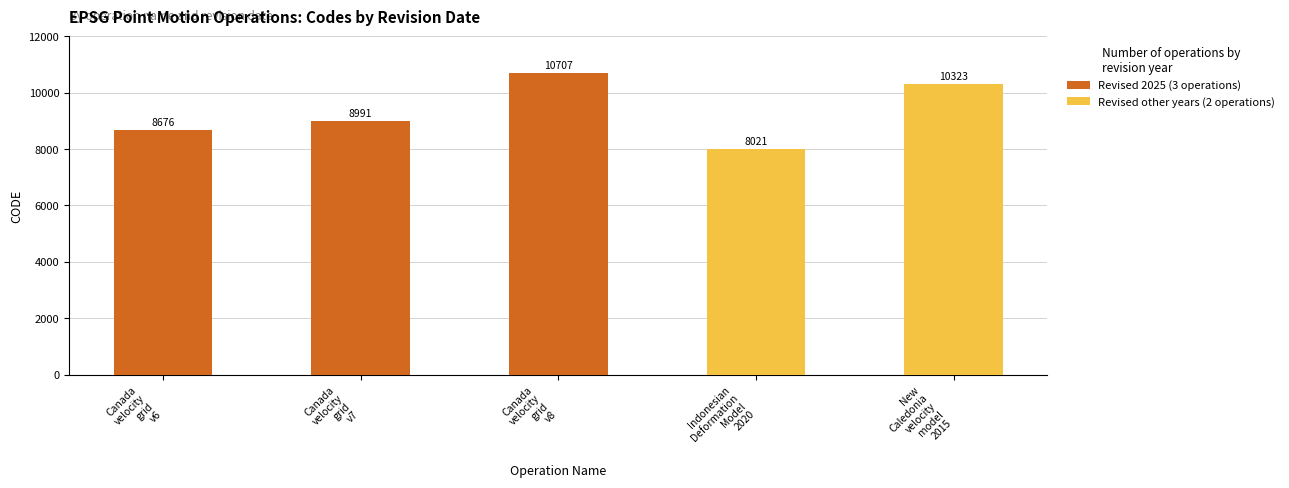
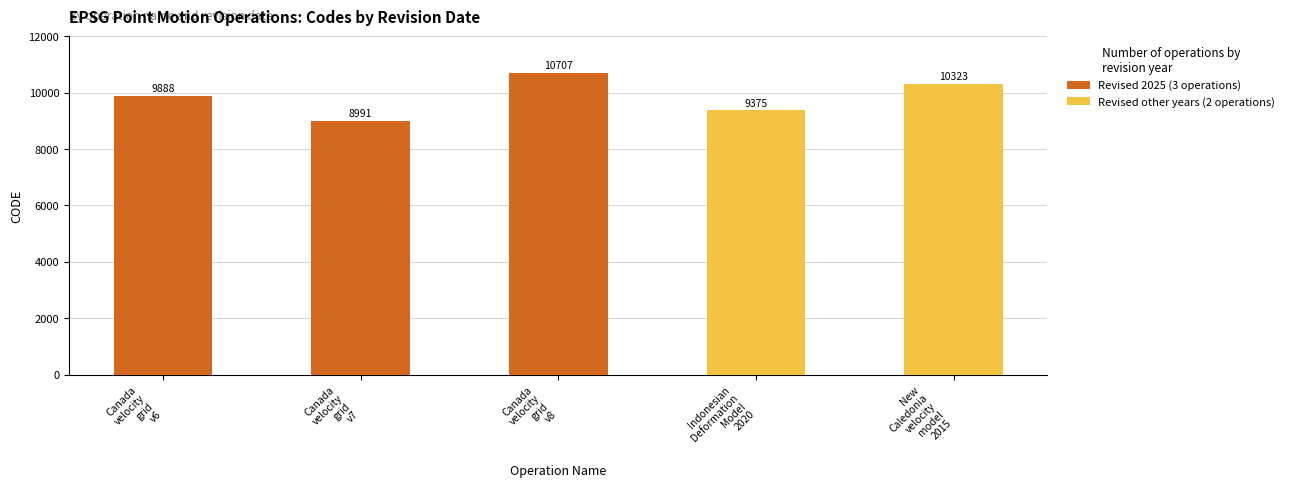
  {
    "Revised 2025 (3 operations)": {
-     "Canada velocity grid v6": 8676,
+     "Canada velocity grid v6": 9888,
      "Canada velocity grid v7": 8991,
      "Canada velocity grid v8": 10707
    },
    "Revised other years (2 operations)": {
-     "Indonesian Deformation Model 2020": 8021,
+     "Indonesian Deformation Model 2020": 9375,
      "New Caledonia velocity model 2015": 10323
    }
  }
